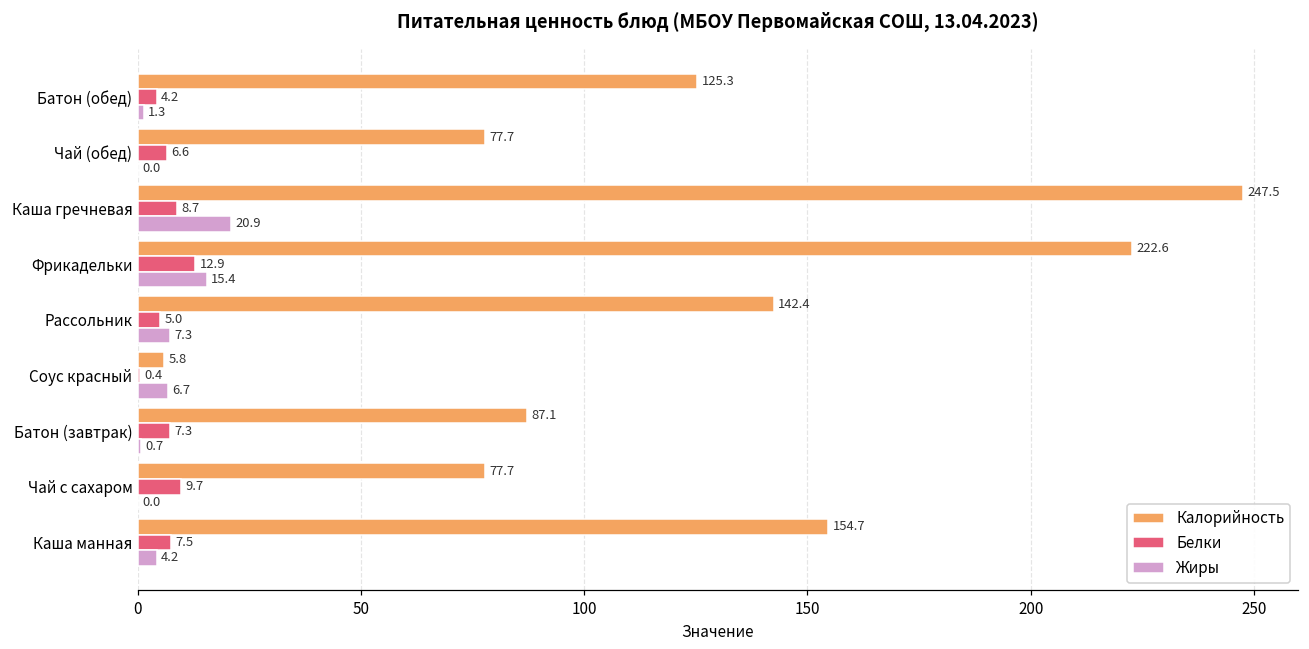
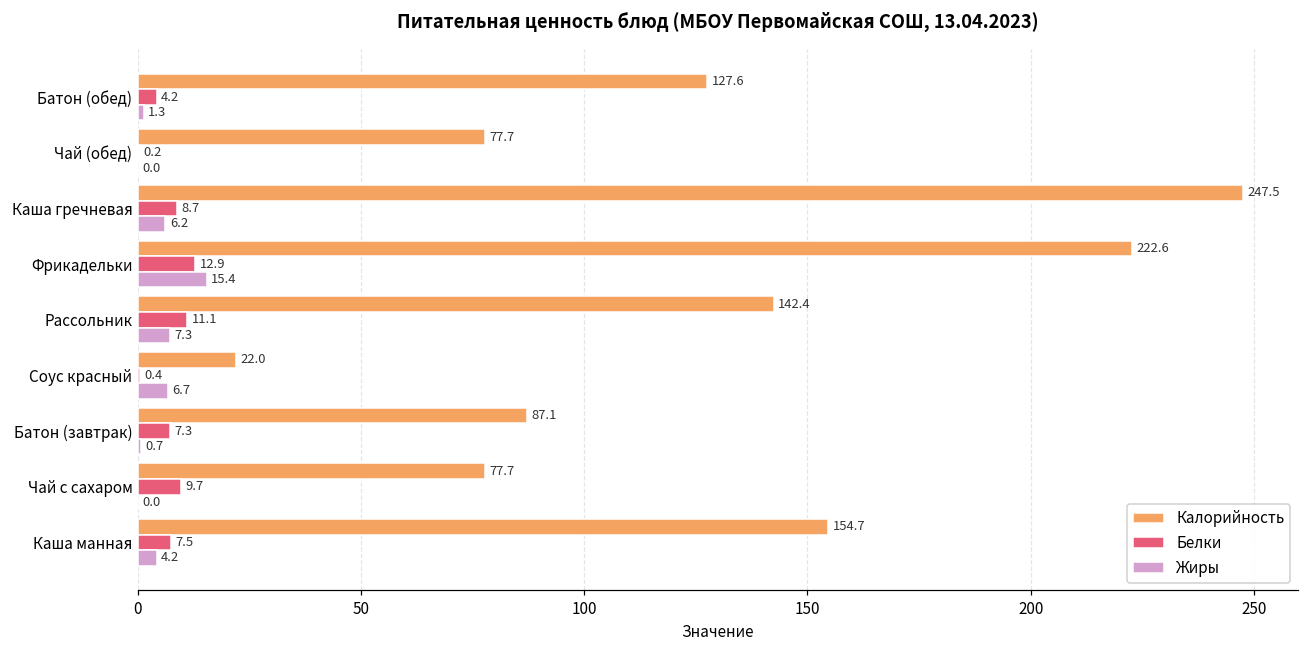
  {
    "Калорийность": {
-     "Батон (обед)": 125.3,
+     "Батон (обед)": 127.6,
      "Чай (обед)": 77.7,
      "Каша гречневая": 247.5,
      "Фрикадельки": 222.6,
      "Рассольник": 142.4,
-     "Соус красный": 5.8,
+     "Соус красный": 22.0,
      "Батон (завтрак)": 87.1,
      "Чай с сахаром": 77.7,
      "Каша манная": 154.7
    },
    "Белки": {
      "Батон (обед)": 4.2,
-     "Чай (обед)": 6.6,
+     "Чай (обед)": 0.2,
      "Каша гречневая": 8.7,
      "Фрикадельки": 12.9,
-     "Рассольник": 5.0,
+     "Рассольник": 11.1,
      "Соус красный": 0.4,
      "Батон (завтрак)": 7.3,
      "Чай с сахаром": 9.7,
      "Каша манная": 7.5
    },
    "Жиры": {
      "Батон (обед)": 1.3,
      "Чай (обед)": 0.0,
-     "Каша гречневая": 20.9,
+     "Каша гречневая": 6.2,
      "Фрикадельки": 15.4,
      "Рассольник": 7.3,
      "Соус красный": 6.7,
      "Батон (завтрак)": 0.7,
      "Чай с сахаром": 0.0,
      "Каша манная": 4.2
    }
  }
